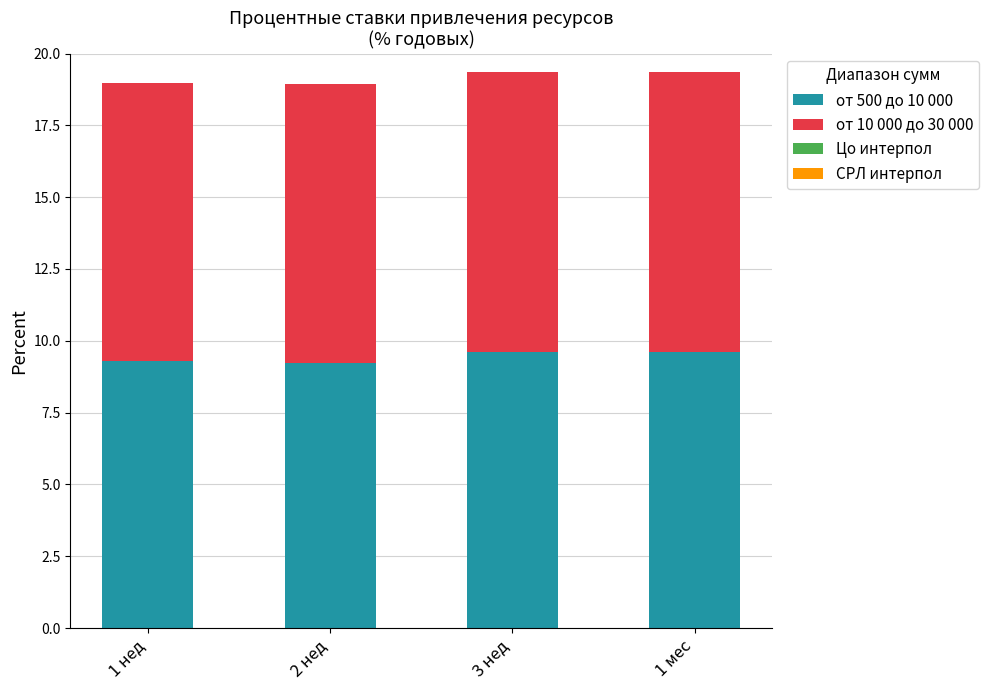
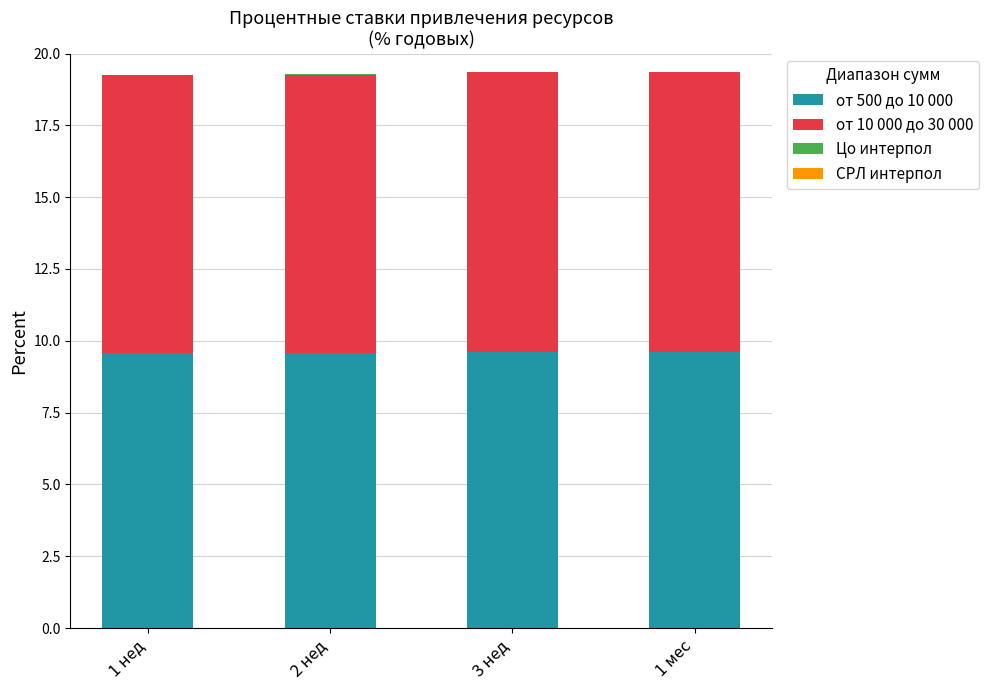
  {
    "от 500 до 10 000": {
-     "1 нед": 9.3,
-     "2 нед": 9.2,
+     "1 нед": 9.6,
+     "2 нед": 9.6,
      "3 нед": 9.6,
      "1 мес": 9.6
    }
  }
